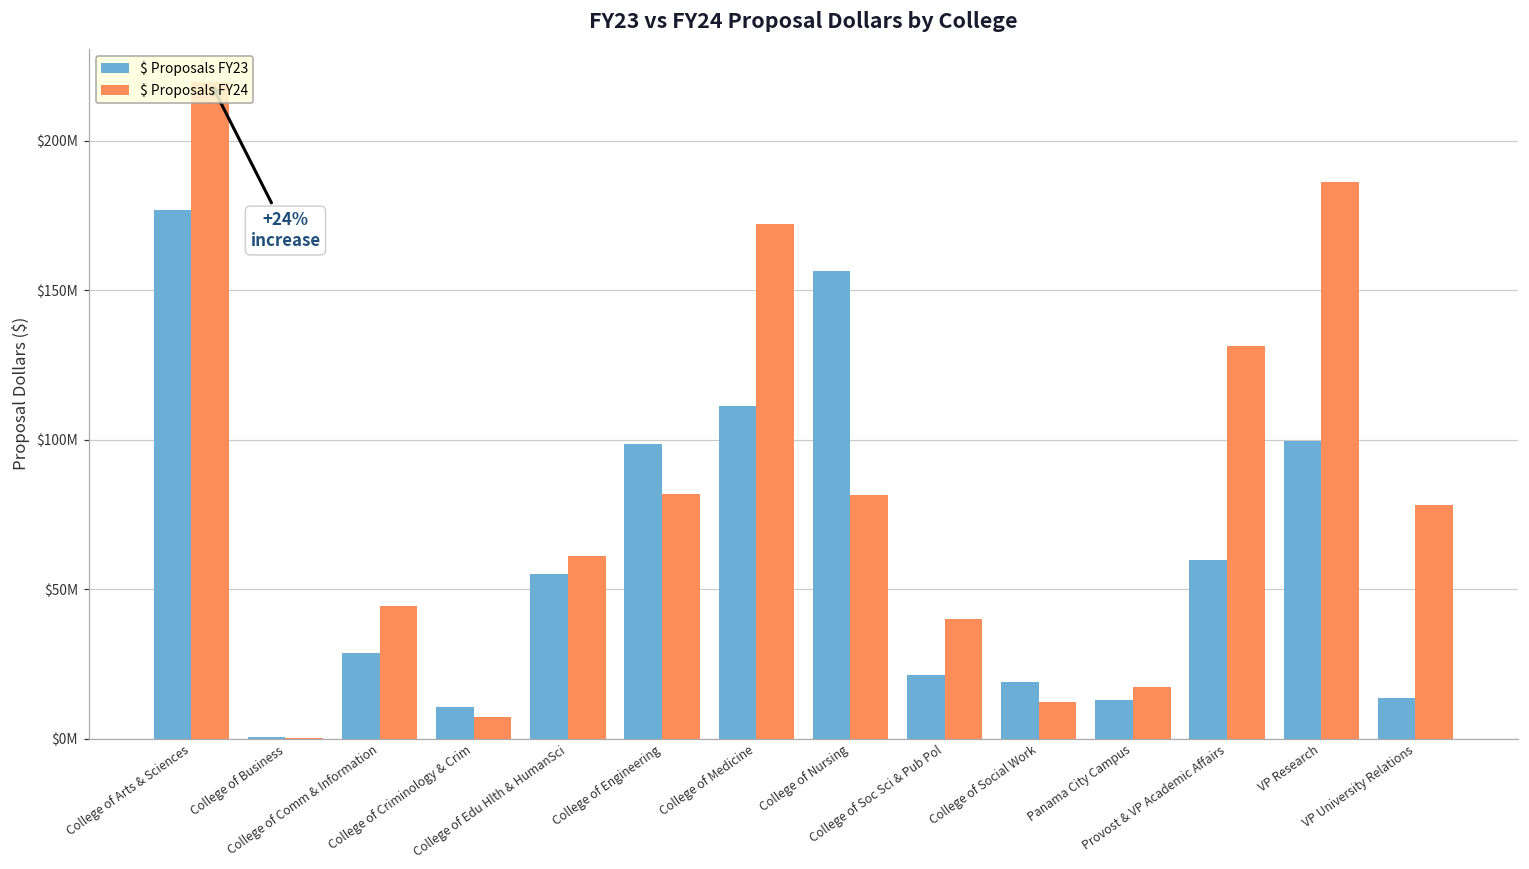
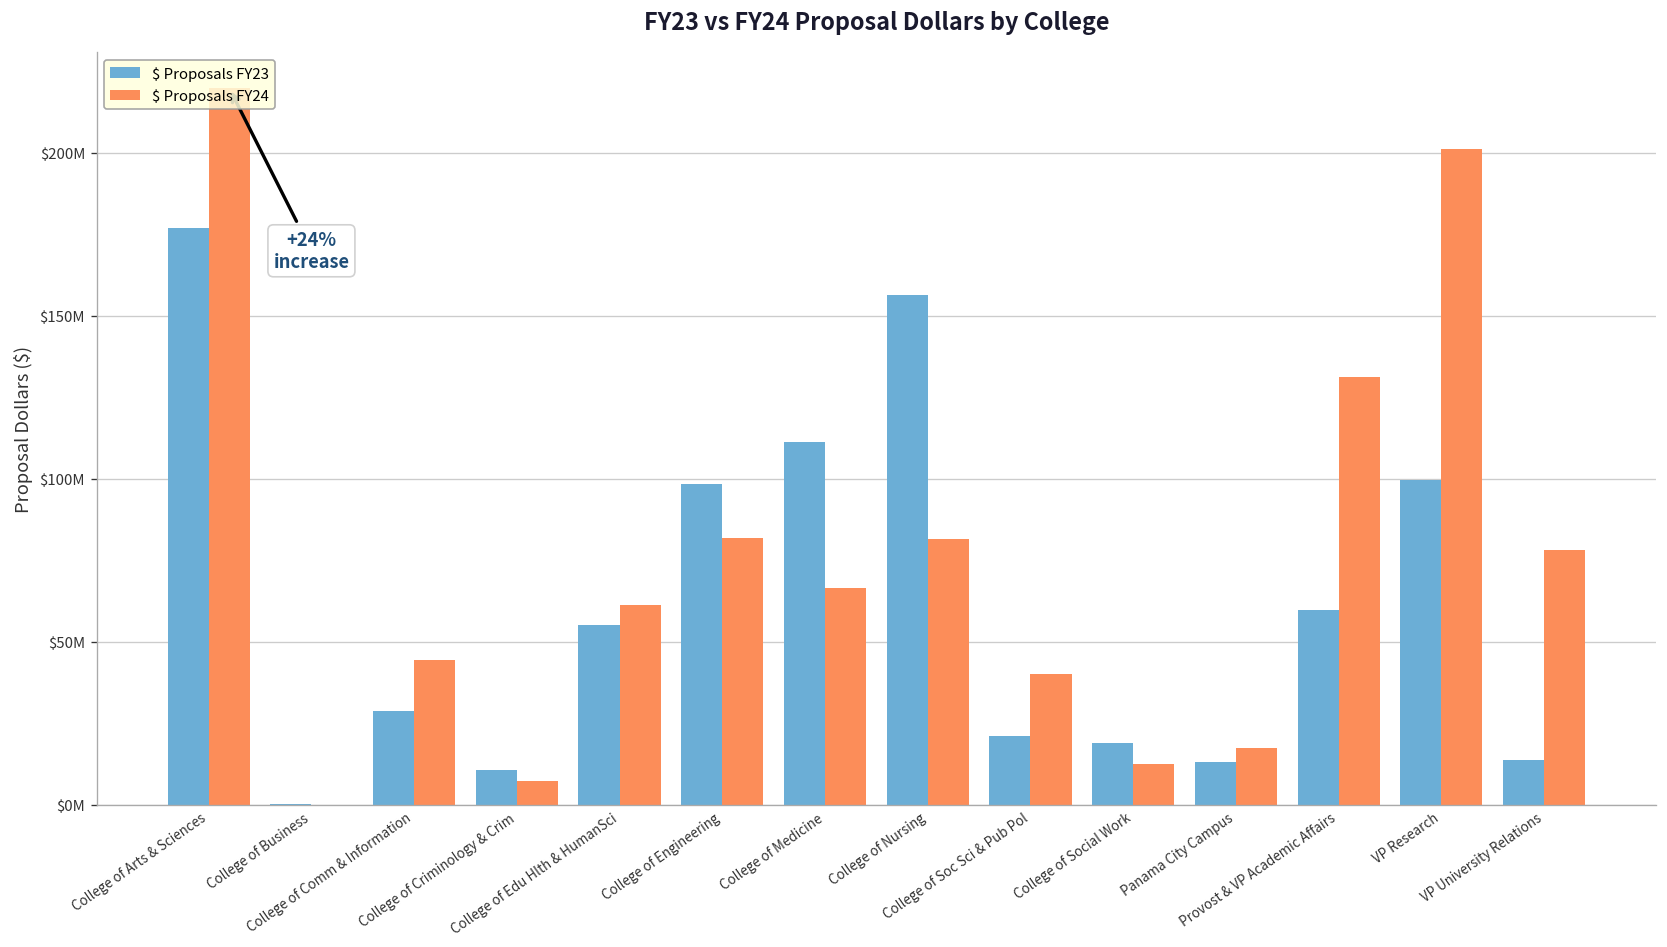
  {
    "$ Proposals FY23": {
      "College of Arts & Sciences": "$177000000",
      "College of Comm & Information": "$29000000",
      "College of Criminology & Crim": "$11000000",
      "College of Edu Hlth & HumanSci": "$55000000",
      "College of Engineering": "$98000000",
      "College of Medicine": "$111000000",
      "College of Nursing": "$156000000",
      "College of Soc Sci & Pub Pol": "$21000000",
      "College of Social Work": "$19000000",
      "Panama City Campus": "$13000000",
      "Provost & VP Academic Affairs": "$60000000",
      "VP Research": "$100000000",
      "VP University Relations": "$14000000"
    },
    "$ Proposals FY24": {
      "College of Comm & Information": "$44000000",
      "College of Criminology & Crim": "$7000000",
      "College of Edu Hlth & HumanSci": "$61000000",
      "College of Engineering": "$82000000",
-     "College of Medicine": "$172000000",
+     "College of Medicine": "$67000000",
      "College of Nursing": "$82000000",
      "College of Soc Sci & Pub Pol": "$40000000",
      "College of Social Work": "$12000000",
      "Panama City Campus": "$17000000",
      "Provost & VP Academic Affairs": "$131000000",
-     "VP Research": "$186000000",
+     "VP Research": "$201000000",
      "VP University Relations": "$78000000"
    }
  }
